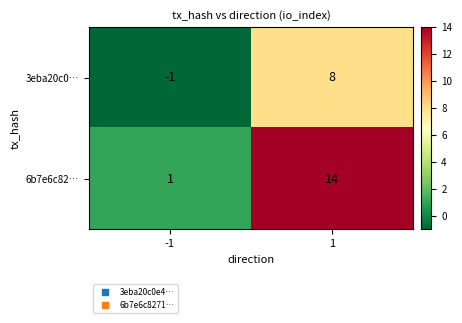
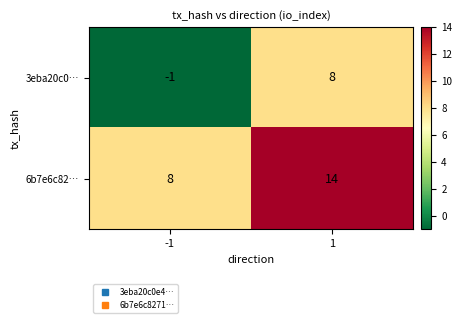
  {
    "3eba20c0…": {
      "-1": -1,
      "1": 8
    },
    "6b7e6c82…": {
-     "-1": 1,
+     "-1": 8,
      "1": 14
    }
  }
